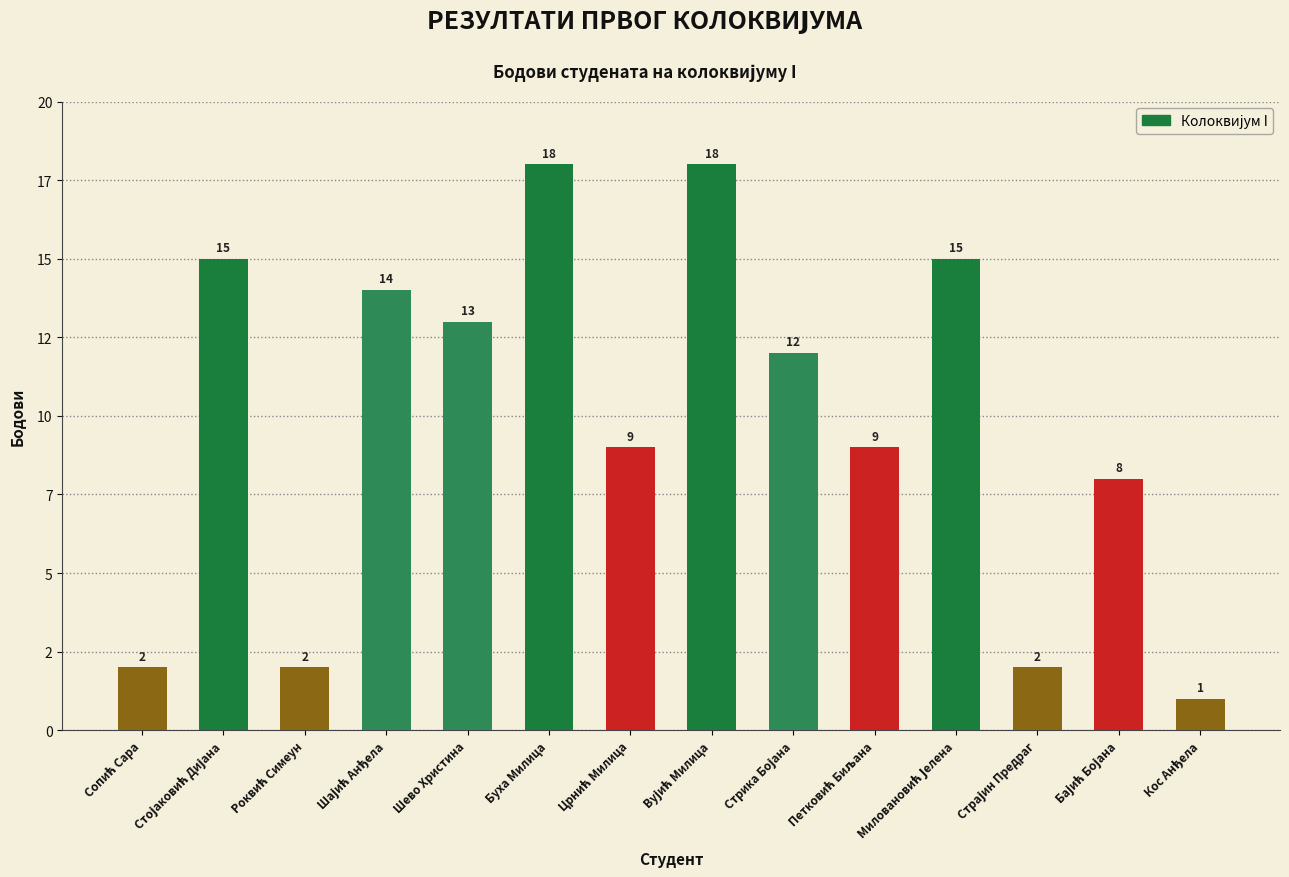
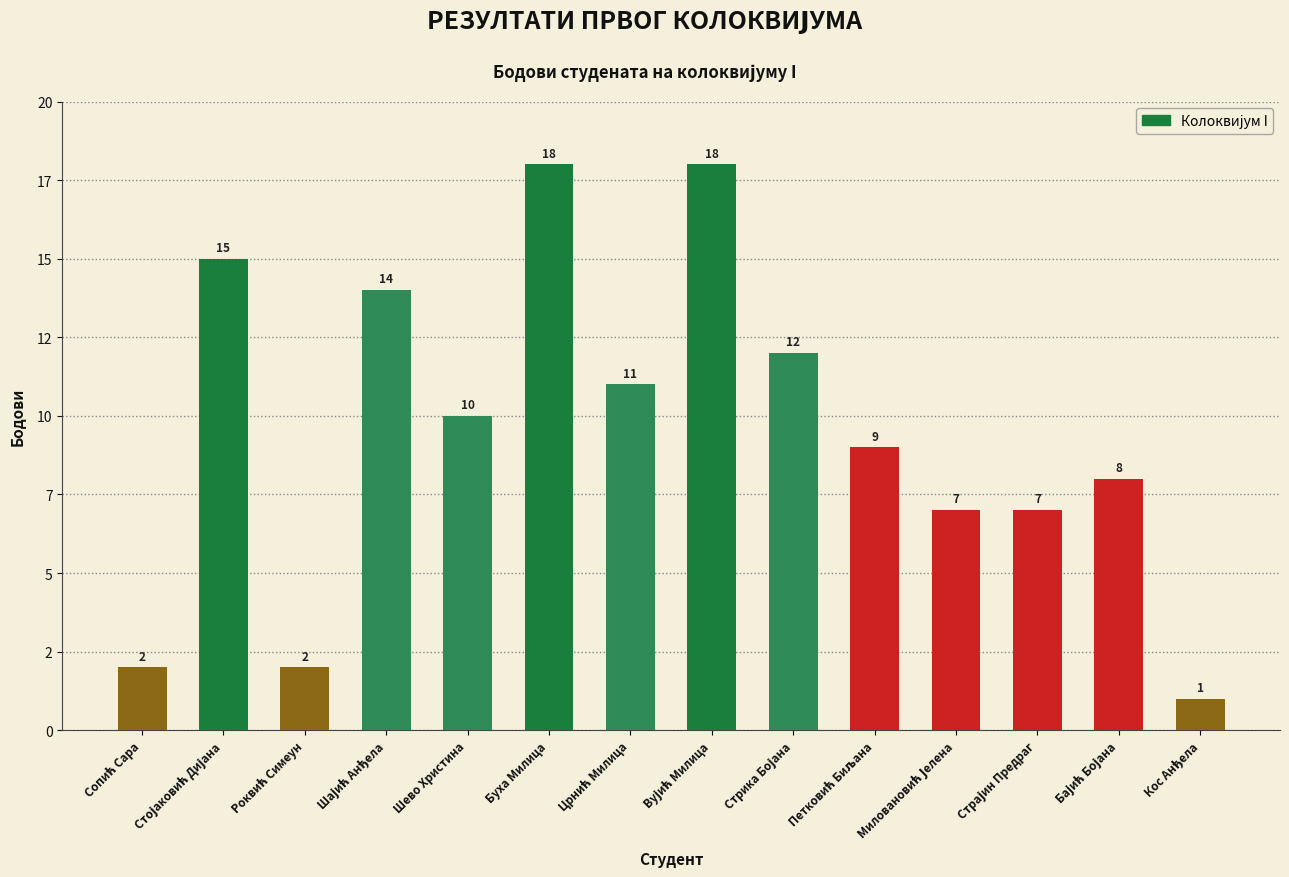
  {
    "Сопић Сара": 2,
    "Стојаковић Дијана": 15,
    "Роквић Симеун": 2,
    "Шајић Анђела": 14,
-   "Шево Христина": 13,
+   "Шево Христина": 10,
    "Буха Милица": 18,
-   "Црнић Милица": 9,
+   "Црнић Милица": 11,
    "Вујић Милица": 18,
    "Стрика Бојана": 12,
    "Петковић Биљана": 9,
-   "Миловановић Јелена": 15,
-   "Страјин Предраг": 2,
+   "Миловановић Јелена": 7,
+   "Страјин Предраг": 7,
    "Бајић Бојана": 8,
    "Кос Анђела": 1
  }
